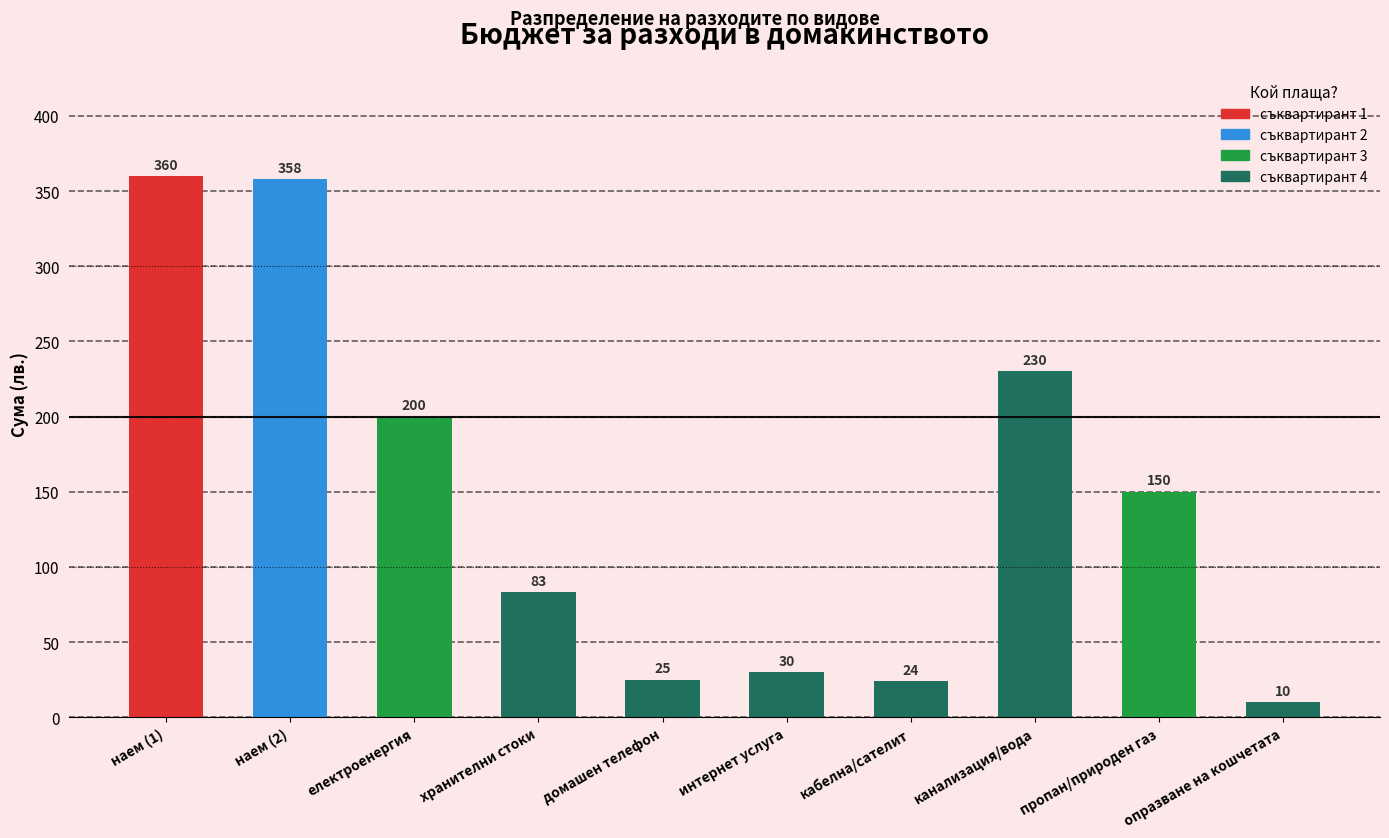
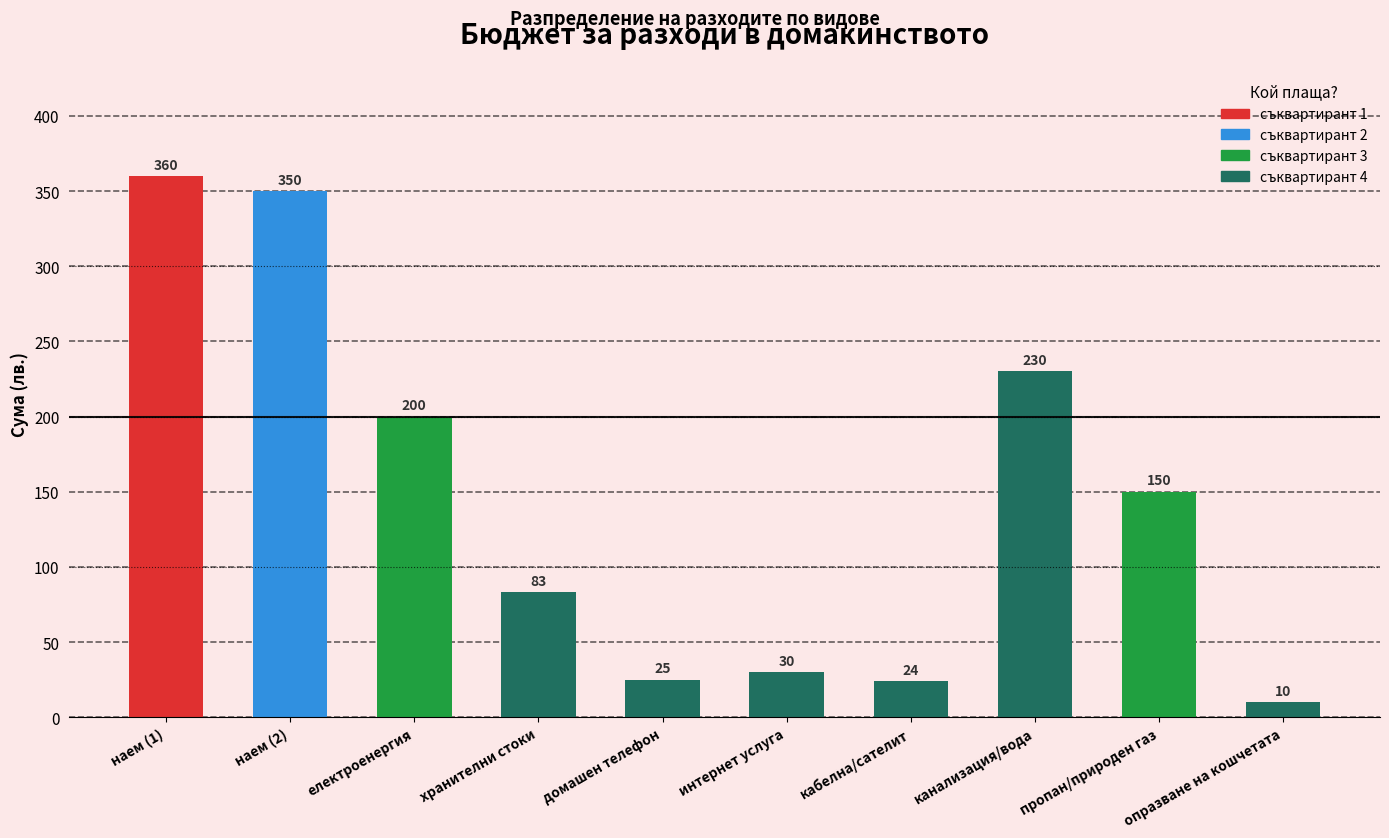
  {
    "наем (1)": 360,
-   "наем (2)": 358,
+   "наем (2)": 350,
    "електроенергия": 200,
    "хранителни стоки": 83,
    "домашен телефон": 25,
    "интернет услуга": 30,
    "кабелна/сателит": 24,
    "канализация/вода": 230,
    "пропан/природен газ": 150,
    "опразване на кошчетата": 10
  }
